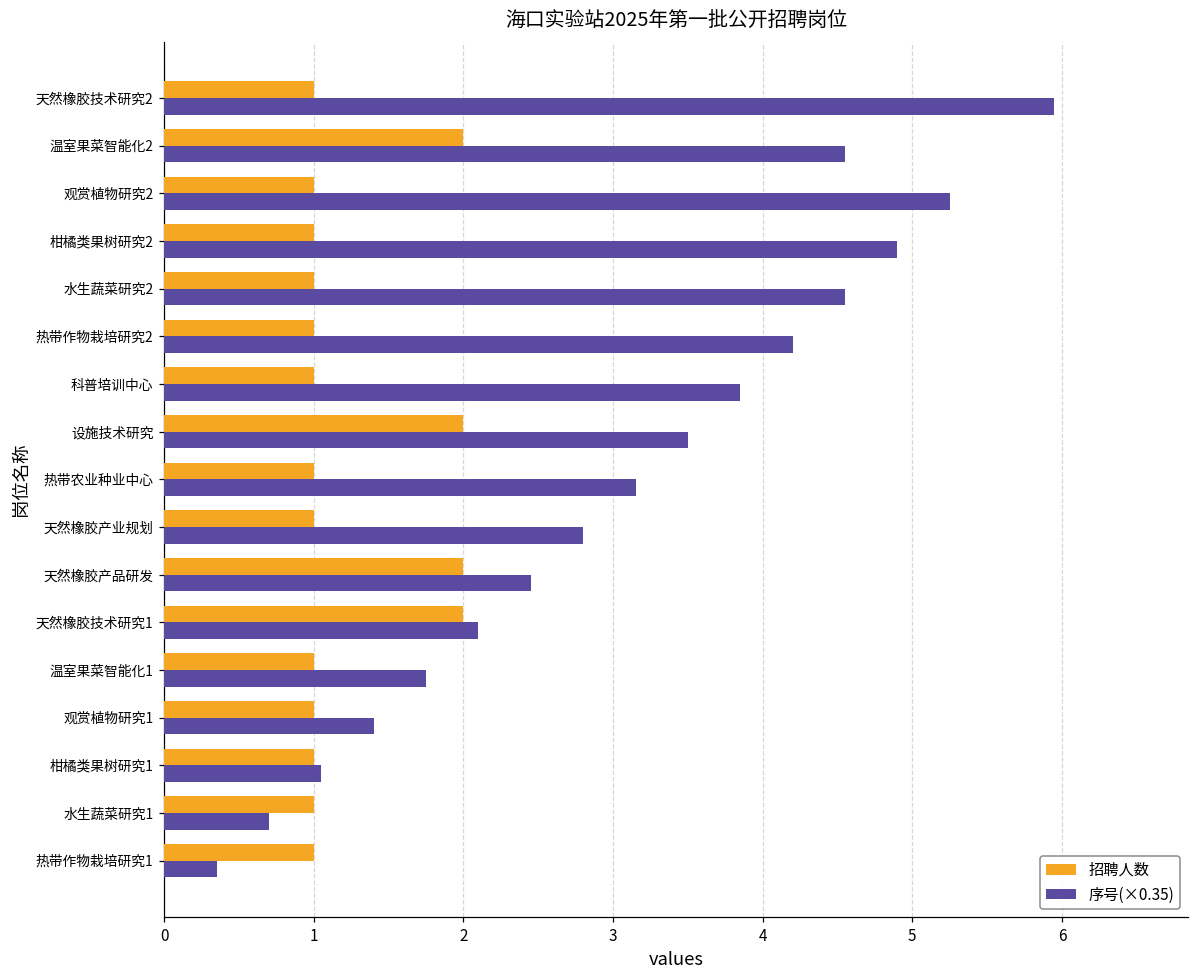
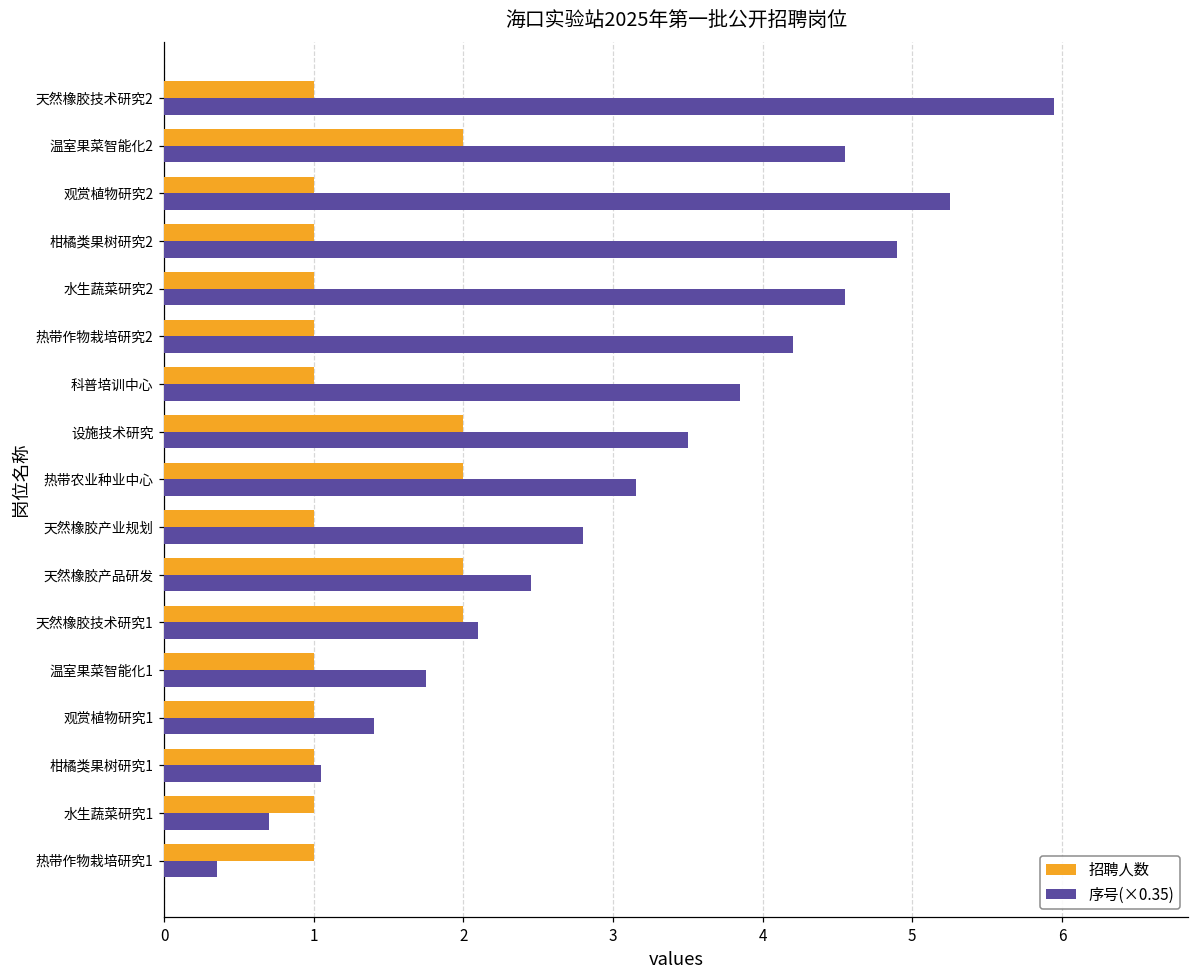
  {
    "招聘人数": {
      "天然橡胶技术研究2": 1,
      "温室果菜智能化2": 2,
      "观赏植物研究2": 1,
      "柑橘类果树研究2": 1,
      "水生蔬菜研究2": 1,
      "热带作物栽培研究2": 1,
      "科普培训中心": 1,
      "设施技术研究": 2,
-     "热带农业种业中心": 1,
+     "热带农业种业中心": 2,
      "天然橡胶产业规划": 1,
      "天然橡胶产品研发": 2,
      "天然橡胶技术研究1": 2,
      "温室果菜智能化1": 1,
      "观赏植物研究1": 1,
      "柑橘类果树研究1": 1,
      "水生蔬菜研究1": 1,
      "热带作物栽培研究1": 1
    },
    "序号(×0.35)": {
      "天然橡胶技术研究2": 5.95,
      "温室果菜智能化2": 4.55,
      "观赏植物研究2": 5.25,
      "柑橘类果树研究2": 4.90,
      "水生蔬菜研究2": 4.55,
      "热带作物栽培研究2": 4.20,
      "科普培训中心": 3.85,
      "设施技术研究": 3.50,
      "热带农业种业中心": 3.15,
      "天然橡胶产业规划": 2.80,
      "天然橡胶产品研发": 2.45,
      "天然橡胶技术研究1": 2.10,
      "温室果菜智能化1": 1.75,
      "观赏植物研究1": 1.40,
      "柑橘类果树研究1": 1.05,
      "水生蔬菜研究1": 0.70,
      "热带作物栽培研究1": 0.35
    }
  }
